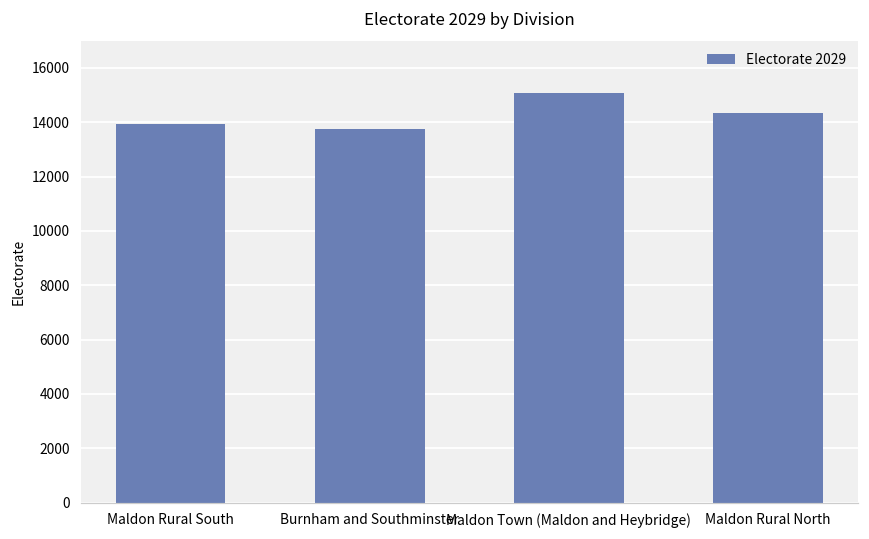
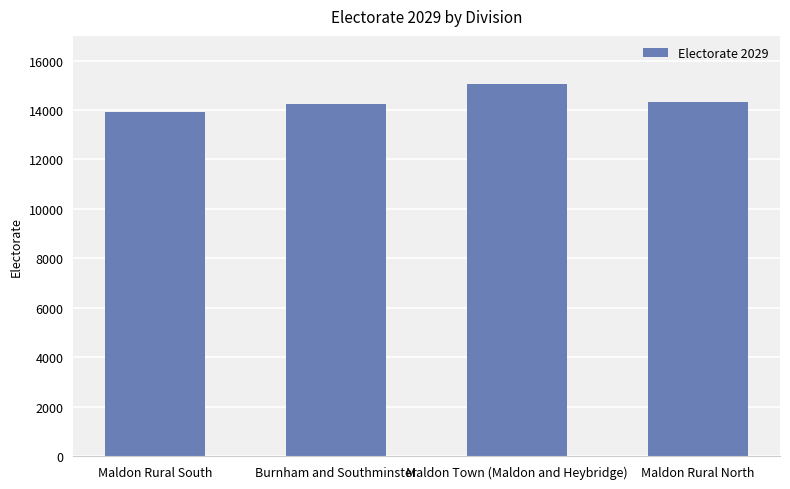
  {
    "Maldon Rural South": 13900,
-   "Burnham and Southminster": 13700,
+   "Burnham and Southminster": 14300,
    "Maldon Town (Maldon and Heybridge)": 15100,
    "Maldon Rural North": 14300
  }
